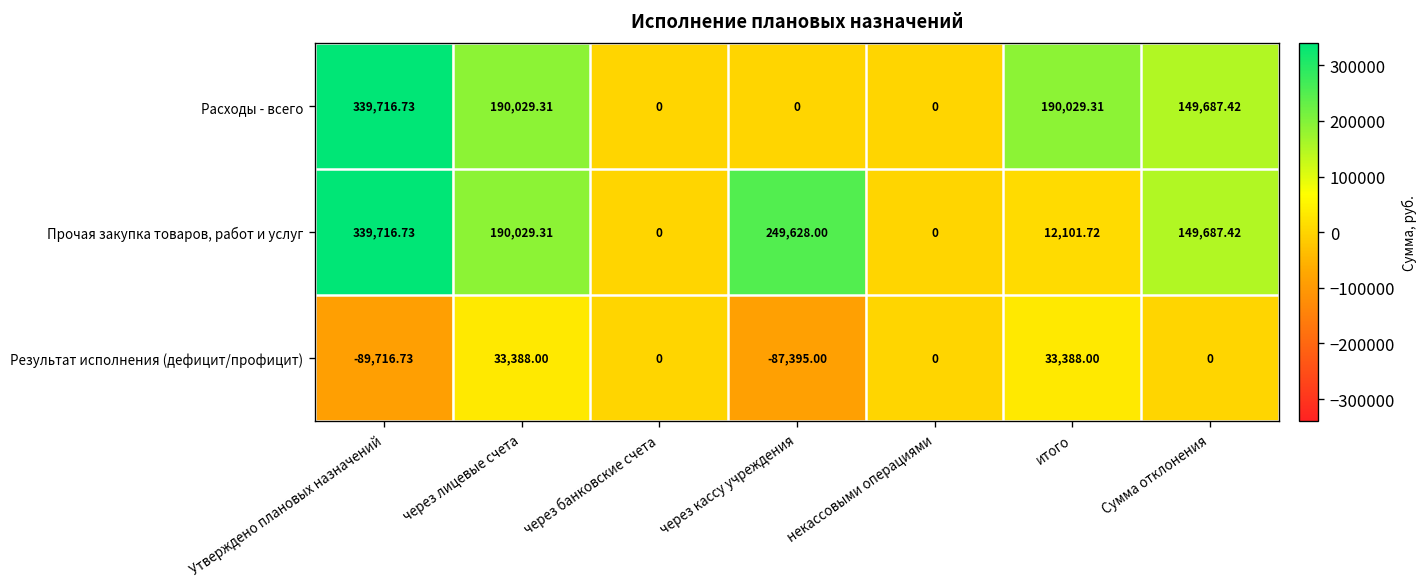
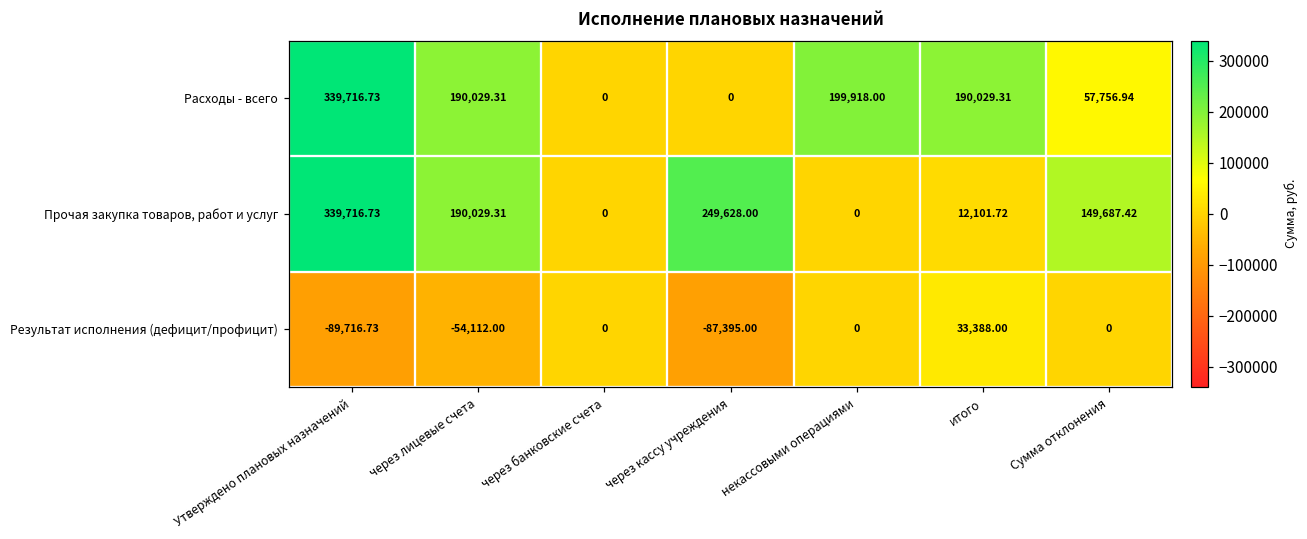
  {
    "Расходы - всего": {
      "Утверждено плановых назначений": "339,716.73",
      "через лицевые счета": "190,029.31",
      "через банковские счета": "0",
      "через кассу учреждения": "0",
-     "некассовыми операциями": "0",
+     "некассовыми операциями": "199,918.00",
      "итого": "190,029.31",
-     "Сумма отклонения": "149,687.42"
+     "Сумма отклонения": "57,756.94"
    },
    "Прочая закупка товаров, работ и услуг": {
      "Утверждено плановых назначений": "339,716.73",
      "через лицевые счета": "190,029.31",
      "через банковские счета": "0",
      "через кассу учреждения": "249,628.00",
      "некассовыми операциями": "0",
      "итого": "12,101.72",
      "Сумма отклонения": "149,687.42"
    },
    "Результат исполнения (дефицит/профицит)": {
      "Утверждено плановых назначений": "-89,716.73",
-     "через лицевые счета": "33,388.00",
+     "через лицевые счета": "-54,112.00",
      "через банковские счета": "0",
      "через кассу учреждения": "-87,395.00",
      "некассовыми операциями": "0",
      "итого": "33,388.00",
      "Сумма отклонения": "0"
    }
  }
